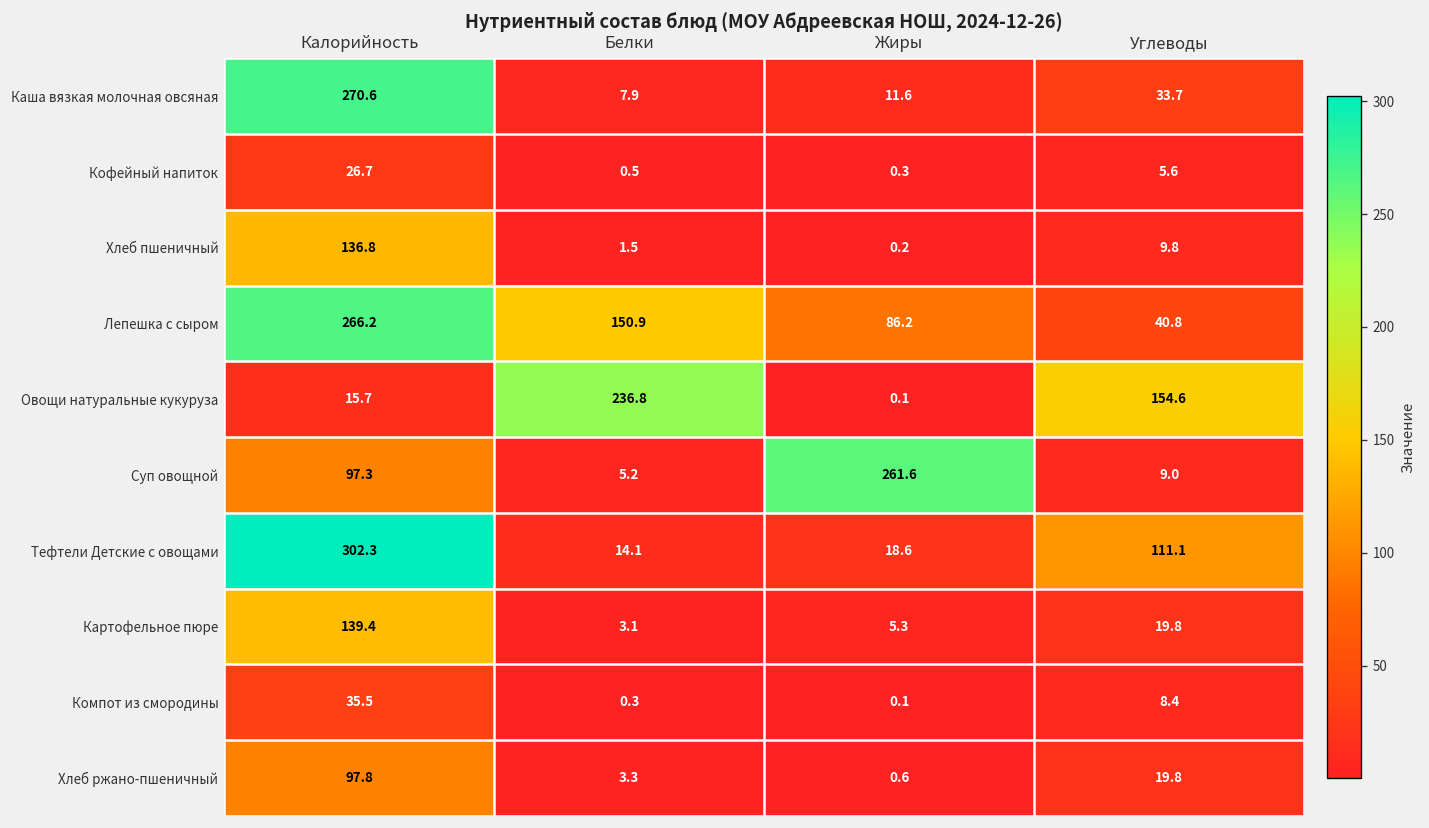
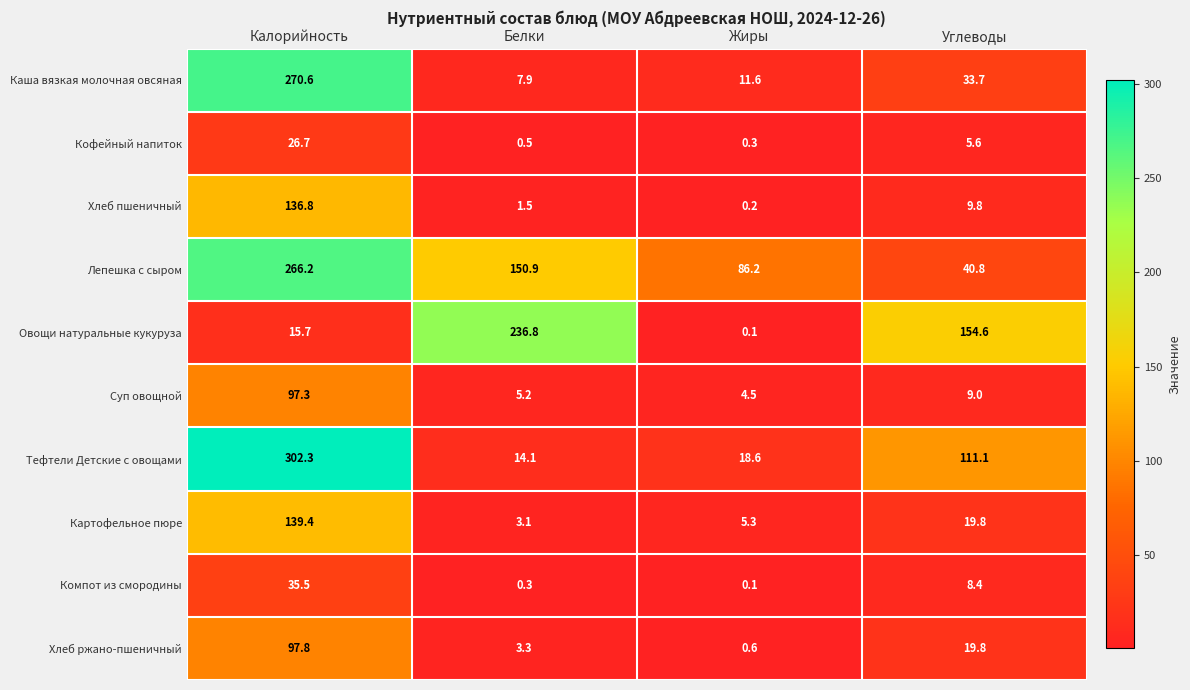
  {
    "Каша вязкая молочная овсяная": {
      "Калорийность": 270.6,
      "Белки": 7.9,
      "Жиры": 11.6,
      "Углеводы": 33.7
    },
    "Кофейный напиток": {
      "Калорийность": 26.7,
      "Белки": 0.5,
      "Жиры": 0.3,
      "Углеводы": 5.6
    },
    "Хлеб пшеничный": {
      "Калорийность": 136.8,
      "Белки": 1.5,
      "Жиры": 0.2,
      "Углеводы": 9.8
    },
    "Лепешка с сыром": {
      "Калорийность": 266.2,
      "Белки": 150.9,
      "Жиры": 86.2,
      "Углеводы": 40.8
    },
    "Овощи натуральные кукуруза": {
      "Калорийность": 15.7,
      "Белки": 236.8,
      "Жиры": 0.1,
      "Углеводы": 154.6
    },
    "Суп овощной": {
      "Калорийность": 97.3,
      "Белки": 5.2,
-     "Жиры": 261.6,
+     "Жиры": 4.5,
      "Углеводы": 9.0
    },
    "Тефтели Детские с овощами": {
      "Калорийность": 302.3,
      "Белки": 14.1,
      "Жиры": 18.6,
      "Углеводы": 111.1
    },
    "Картофельное пюре": {
      "Калорийность": 139.4,
      "Белки": 3.1,
      "Жиры": 5.3,
      "Углеводы": 19.8
    },
    "Компот из смородины": {
      "Калорийность": 35.5,
      "Белки": 0.3,
      "Жиры": 0.1,
      "Углеводы": 8.4
    },
    "Хлеб ржано-пшеничный": {
      "Калорийность": 97.8,
      "Белки": 3.3,
      "Жиры": 0.6,
      "Углеводы": 19.8
    }
  }
